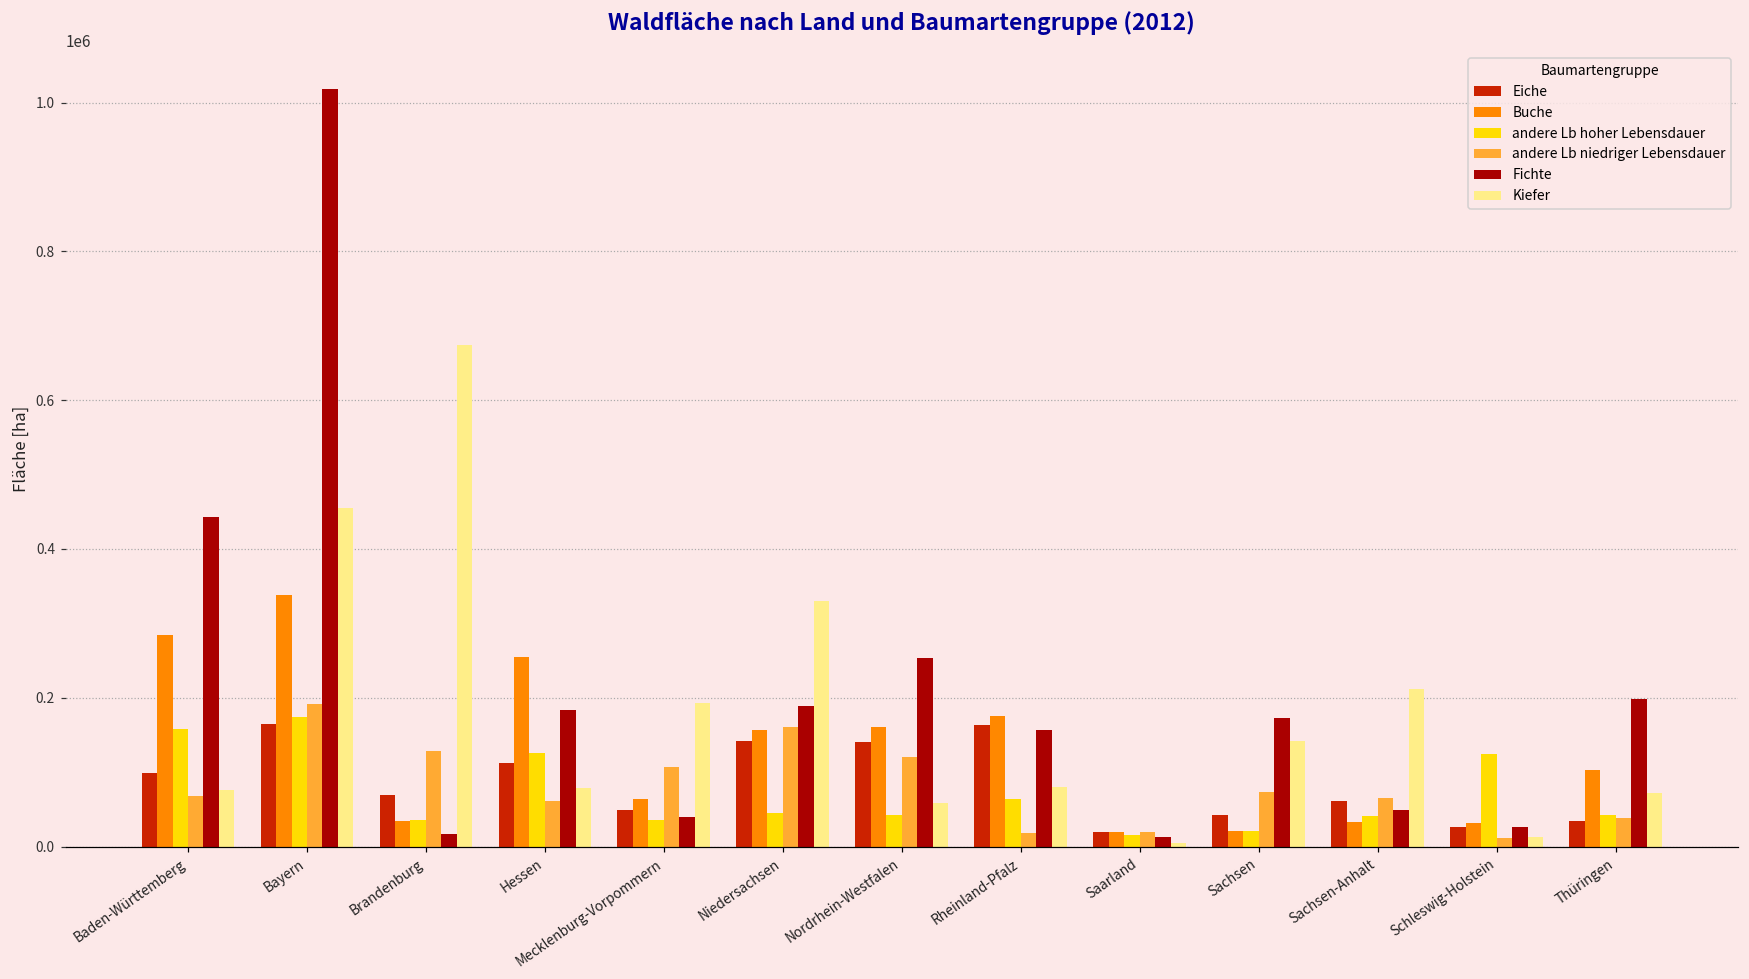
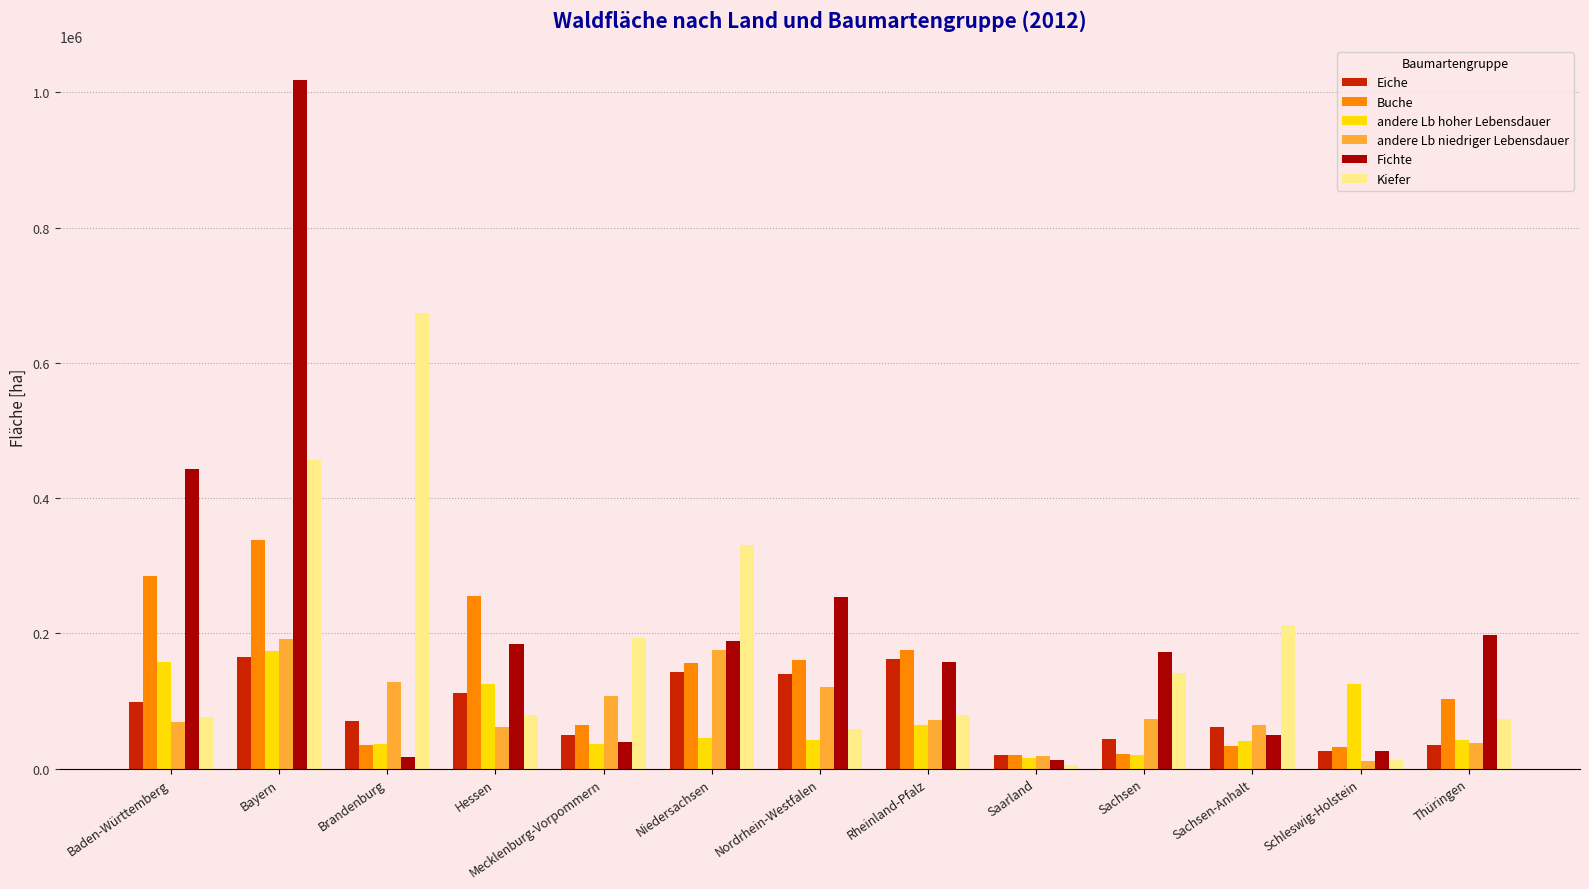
  {
    "Buche": {
      "Baden-Württemberg": 280000,
      "Bayern": 340000,
      "Brandenburg": 30000,
      "Hessen": 250000,
      "Mecklenburg-Vorpommern": 60000,
      "Niedersachsen": 160000,
      "Nordrhein-Westfalen": 160000,
      "Rheinland-Pfalz": 180000,
      "Saarland": 20000,
      "Sachsen": 20000,
      "Sachsen-Anhalt": 30000,
      "Schleswig-Holstein": 30000,
      "Thüringen": 100000
    },
    "andere Lb hoher Lebensdauer": {
      "Baden-Württemberg": 160000,
      "Bayern": 170000,
      "Brandenburg": 40000,
      "Hessen": 130000,
      "Mecklenburg-Vorpommern": 40000,
      "Niedersachsen": 50000,
      "Nordrhein-Westfalen": 40000,
      "Rheinland-Pfalz": 60000,
      "Saarland": 20000,
      "Sachsen": 20000,
      "Sachsen-Anhalt": 40000,
      "Schleswig-Holstein": 120000,
      "Thüringen": 40000
    },
    "andere Lb niedriger Lebensdauer": {
      "Baden-Württemberg": 70000,
      "Bayern": 190000,
      "Brandenburg": 130000,
      "Hessen": 60000,
      "Mecklenburg-Vorpommern": 110000,
-     "Niedersachsen": 160000,
+     "Niedersachsen": 180000,
      "Nordrhein-Westfalen": 120000,
-     "Rheinland-Pfalz": 20000,
+     "Rheinland-Pfalz": 70000,
      "Saarland": 20000,
      "Sachsen": 70000,
      "Sachsen-Anhalt": 70000,
      "Schleswig-Holstein": 10000,
      "Thüringen": 40000
    },
    "Kiefer": {
      "Baden-Württemberg": 80000,
      "Bayern": 460000,
      "Brandenburg": 670000,
      "Hessen": 80000,
      "Mecklenburg-Vorpommern": 190000,
      "Niedersachsen": 330000,
      "Nordrhein-Westfalen": 60000,
      "Rheinland-Pfalz": 80000,
      "Saarland": 10000,
      "Sachsen": 140000,
      "Sachsen-Anhalt": 210000,
      "Schleswig-Holstein": 10000,
      "Thüringen": 70000
    }
  }
